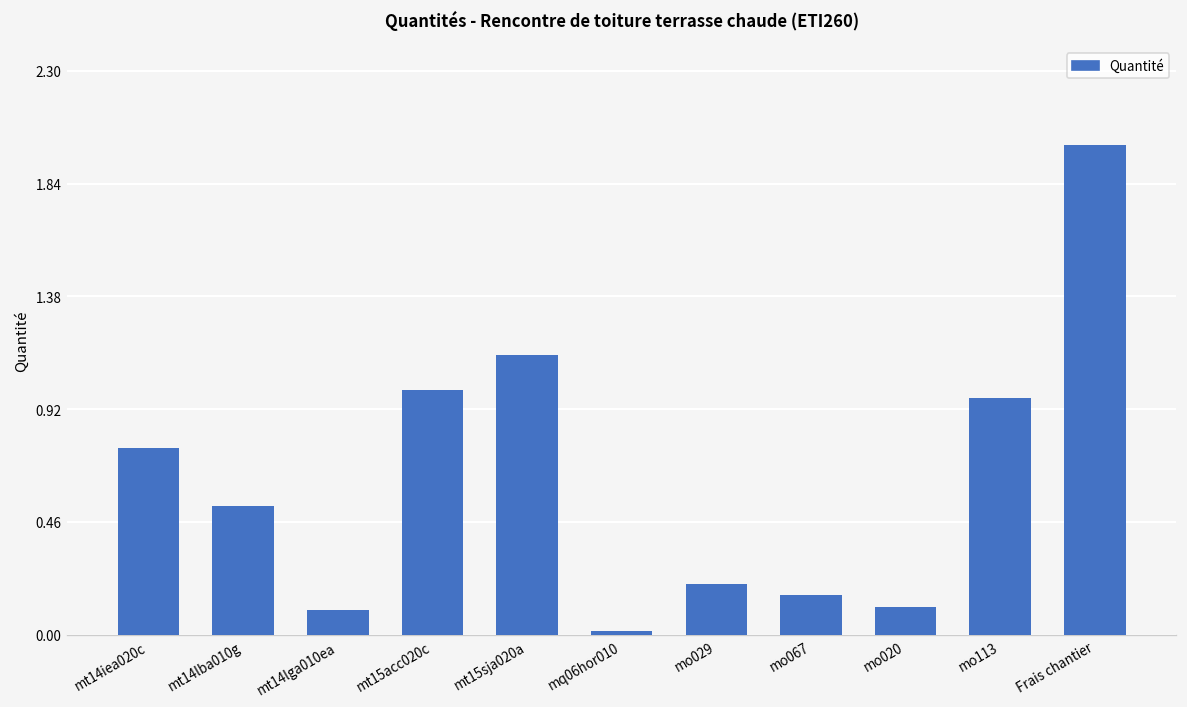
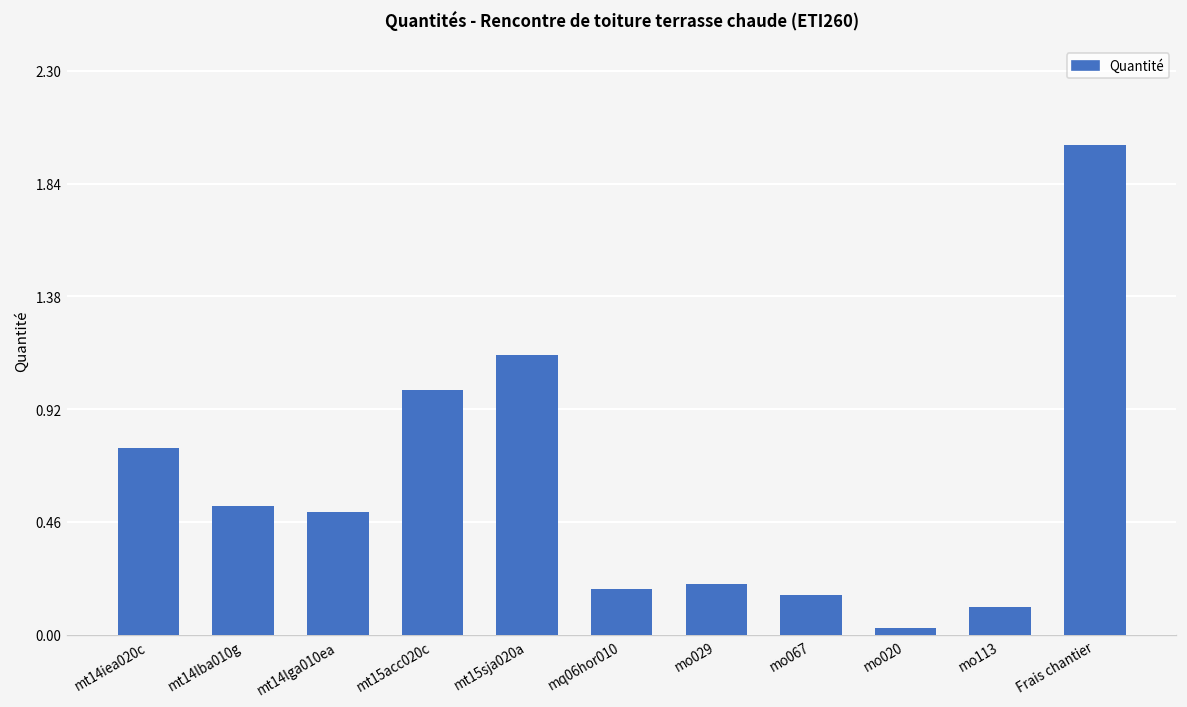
  {
    "mt14iea020c": 0.76,
    "mt14lba010g": 0.53,
-   "mt14lga010ea": 0.1,
+   "mt14lga010ea": 0.5,
    "mt15acc020c": 1.00,
    "mt15sja020a": 1.14,
-   "mq06hor010": 0.02,
+   "mq06hor010": 0.19,
    "mo029": 0.21,
    "mo067": 0.16,
-   "mo020": 0.11,
-   "mo113": 0.96,
+   "mo020": 0.03,
+   "mo113": 0.11,
    "Frais chantier": 2.00
  }
